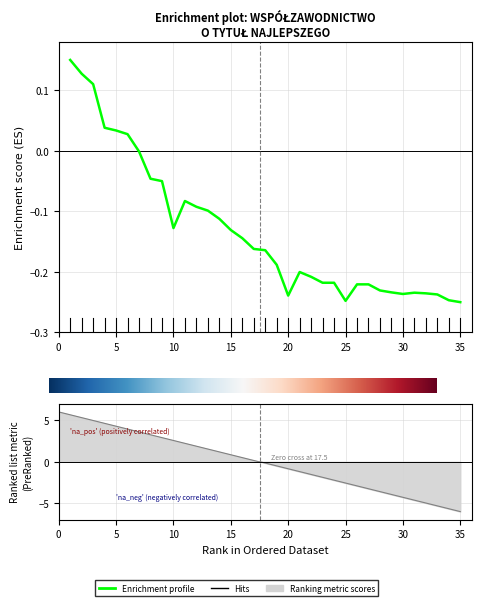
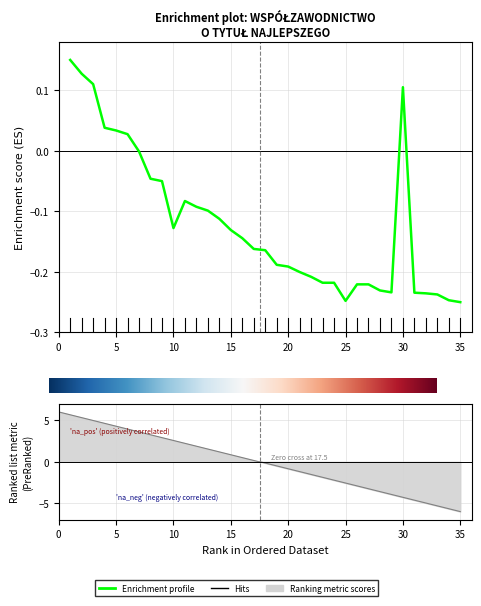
  {
    "Enrichment plot: WSPÓŁZAWODNICTWO O TYTUŁ NAJLEPSZEGO": {
      "5": 0.03,
      "10": -0.13,
      "15": -0.13,
-     "20": -0.24,
+     "20": -0.19,
      "25": -0.25,
-     "30": -0.24,
+     "30": 0.10,
      "35": -0.25
    }
  }
